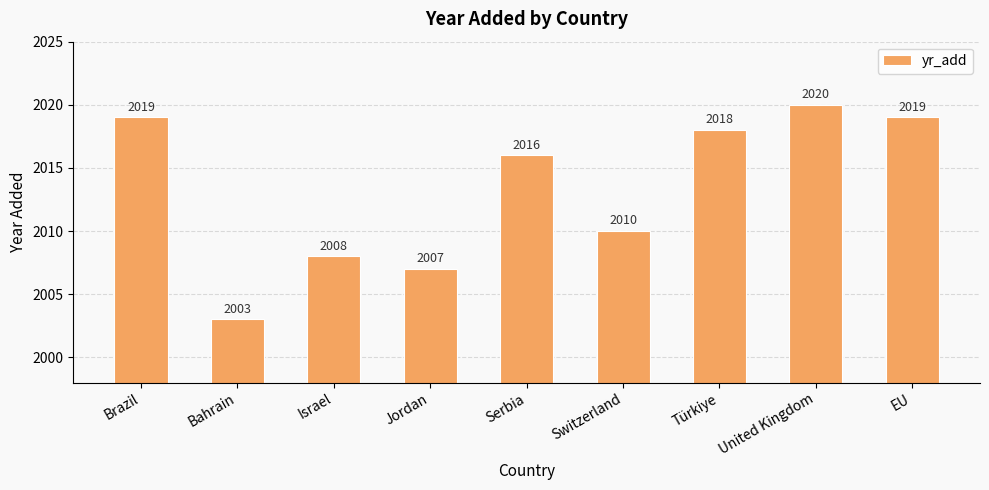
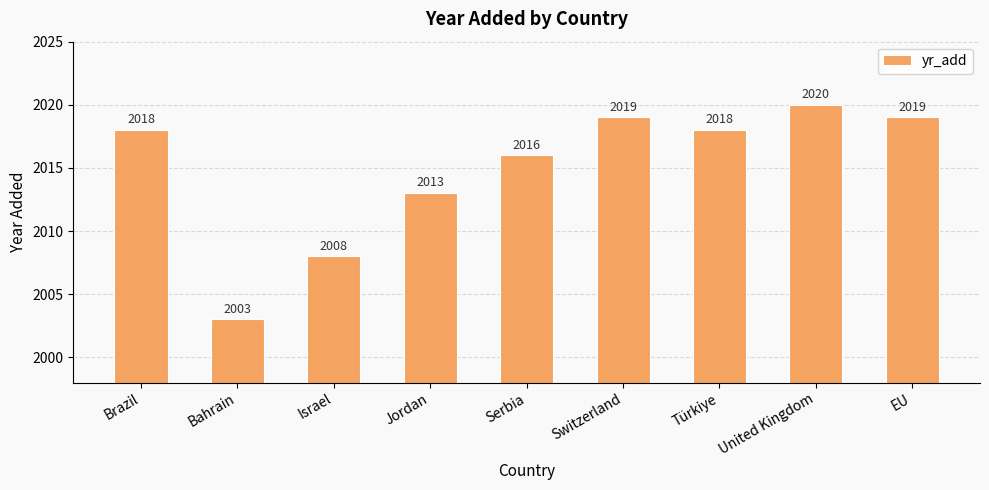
  {
-   "Brazil": 2019,
+   "Brazil": 2018,
    "Bahrain": 2003,
    "Israel": 2008,
-   "Jordan": 2007,
+   "Jordan": 2013,
    "Serbia": 2016,
-   "Switzerland": 2010,
+   "Switzerland": 2019,
    "Türkiye": 2018,
    "United Kingdom": 2020,
    "EU": 2019
  }
